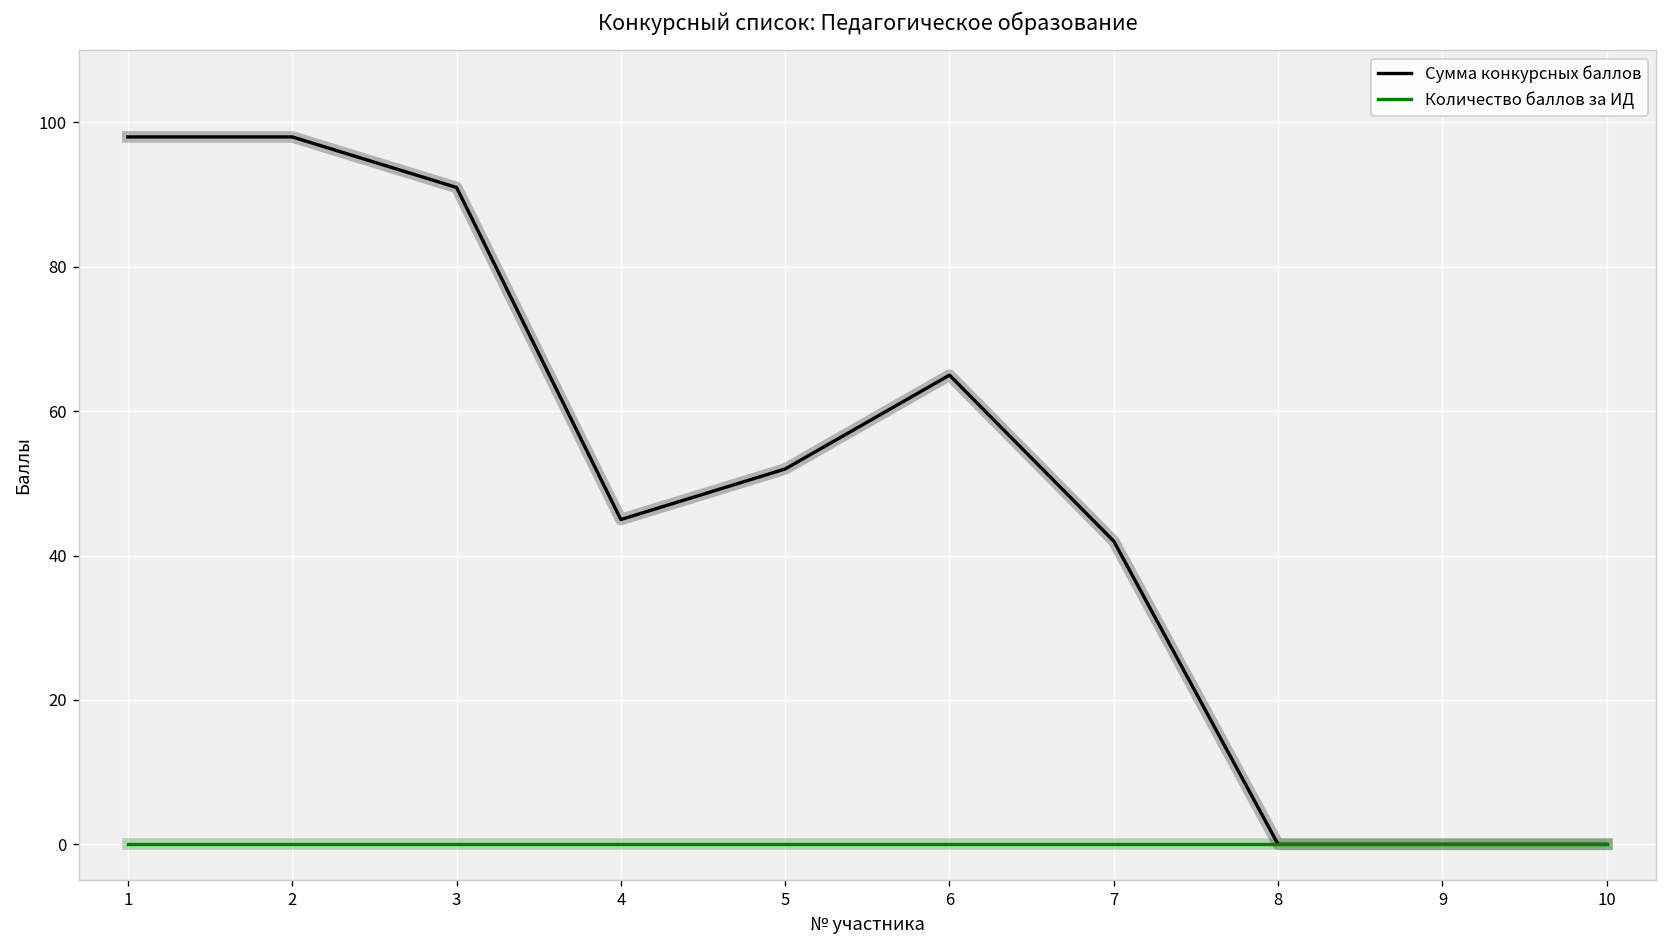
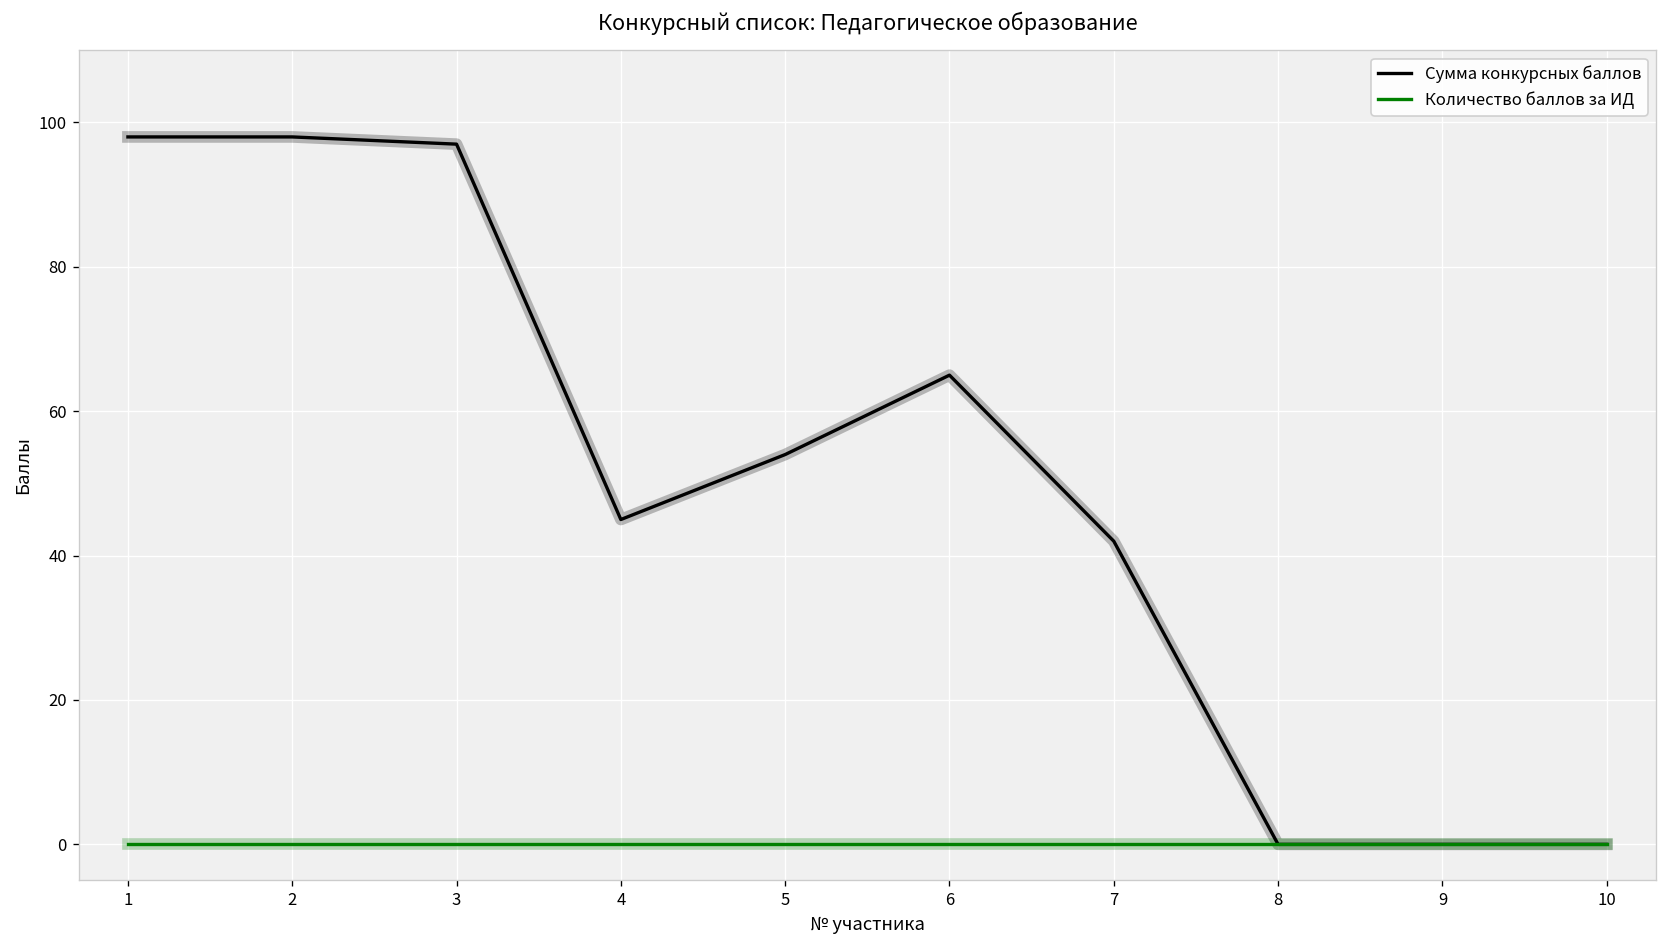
  {
    "Сумма конкурсных баллов": {
      "1": 98,
      "2": 98,
-     "3": 91,
+     "3": 97,
      "4": 45,
-     "5": 52,
+     "5": 54,
      "6": 65,
      "7": 42
    },
    "Количество баллов за ИД": {
      "1": 0,
      "2": 0,
      "3": 0,
      "4": 0,
      "5": 0,
      "6": 0,
      "7": 0
    }
  }
